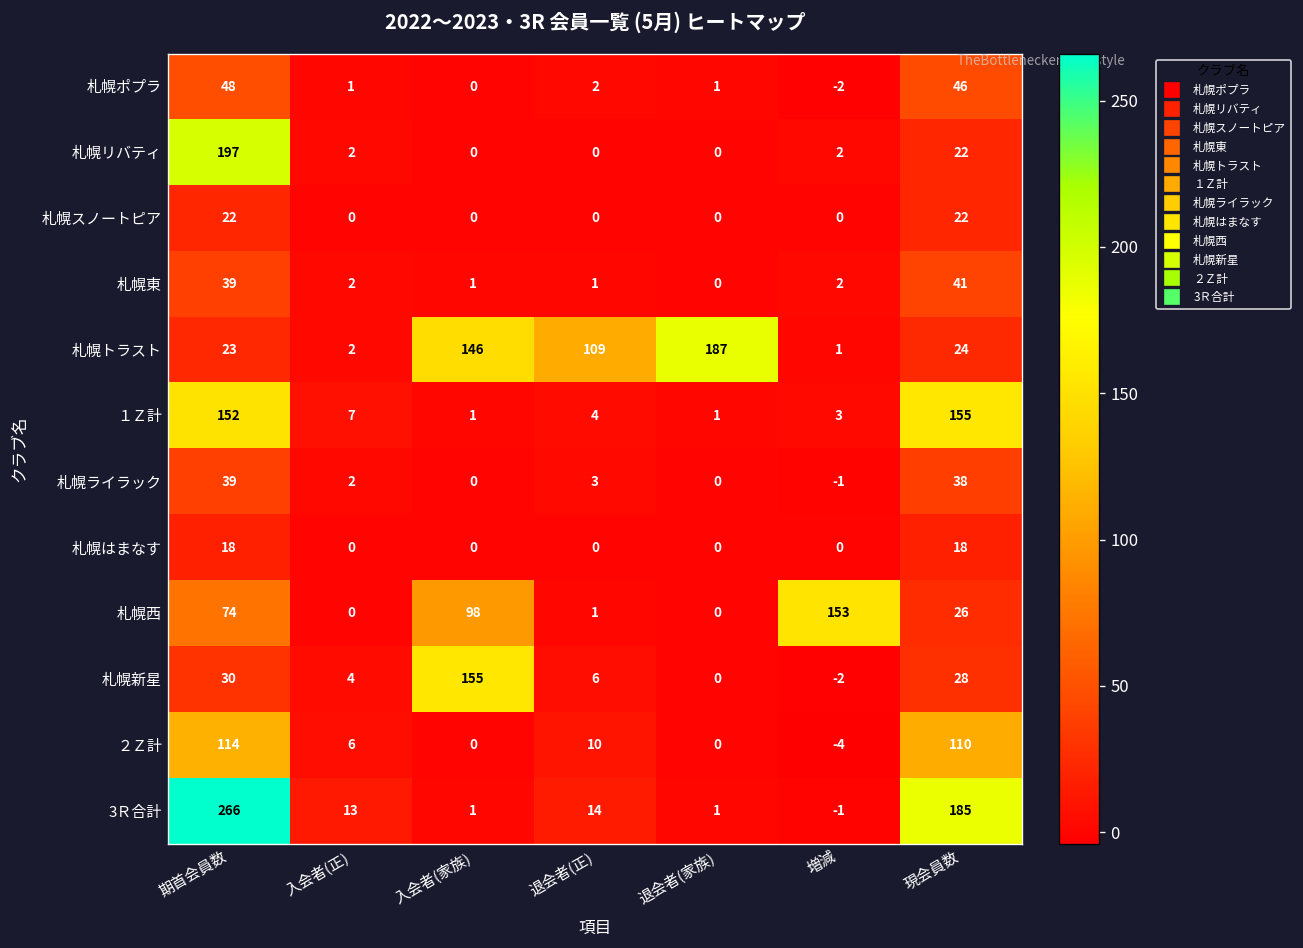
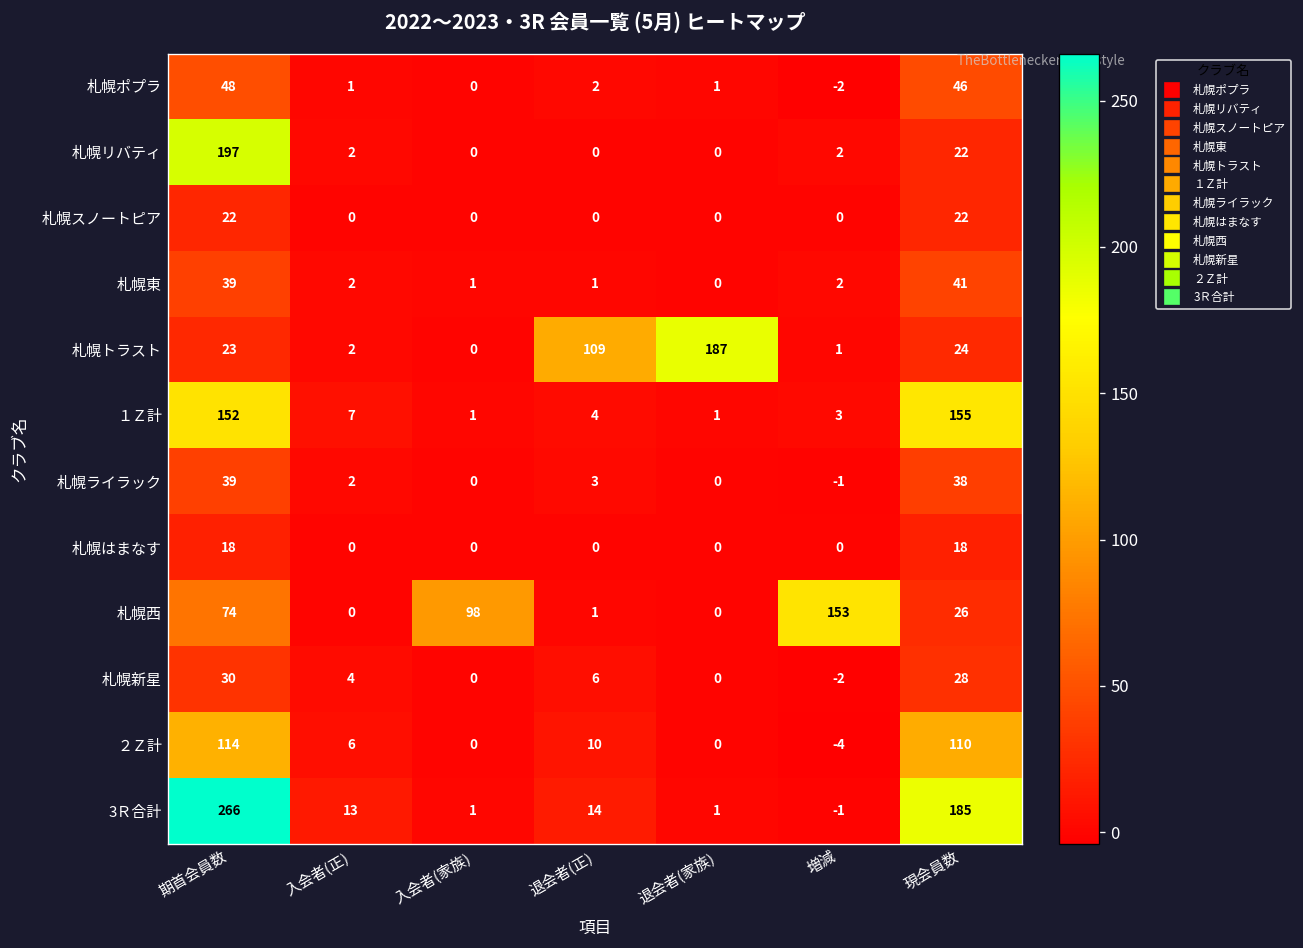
  {
    "札幌ポプラ": {
      "期首会員数": 48,
      "入会者(正)": 1,
      "入会者(家族)": 0,
      "退会者(正)": 2,
      "退会者(家族)": 1,
      "増減": -2,
      "現会員数": 46
    },
    "札幌リバティ": {
      "期首会員数": 197,
      "入会者(正)": 2,
      "入会者(家族)": 0,
      "退会者(正)": 0,
      "退会者(家族)": 0,
      "増減": 2,
      "現会員数": 22
    },
    "札幌スノートピア": {
      "期首会員数": 22,
      "入会者(正)": 0,
      "入会者(家族)": 0,
      "退会者(正)": 0,
      "退会者(家族)": 0,
      "増減": 0,
      "現会員数": 22
    },
    "札幌東": {
      "期首会員数": 39,
      "入会者(正)": 2,
      "入会者(家族)": 1,
      "退会者(正)": 1,
      "退会者(家族)": 0,
      "増減": 2,
      "現会員数": 41
    },
    "札幌トラスト": {
      "期首会員数": 23,
      "入会者(正)": 2,
-     "入会者(家族)": 146,
+     "入会者(家族)": 0,
      "退会者(正)": 109,
      "退会者(家族)": 187,
      "増減": 1,
      "現会員数": 24
    },
    "１Ｚ計": {
      "期首会員数": 152,
      "入会者(正)": 7,
      "入会者(家族)": 1,
      "退会者(正)": 4,
      "退会者(家族)": 1,
      "増減": 3,
      "現会員数": 155
    },
    "札幌ライラック": {
      "期首会員数": 39,
      "入会者(正)": 2,
      "入会者(家族)": 0,
      "退会者(正)": 3,
      "退会者(家族)": 0,
      "増減": -1,
      "現会員数": 38
    },
    "札幌はまなす": {
      "期首会員数": 18,
      "入会者(正)": 0,
      "入会者(家族)": 0,
      "退会者(正)": 0,
      "退会者(家族)": 0,
      "増減": 0,
      "現会員数": 18
    },
    "札幌西": {
      "期首会員数": 74,
      "入会者(正)": 0,
      "入会者(家族)": 98,
      "退会者(正)": 1,
      "退会者(家族)": 0,
      "増減": 153,
      "現会員数": 26
    },
    "札幌新星": {
      "期首会員数": 30,
      "入会者(正)": 4,
-     "入会者(家族)": 155,
+     "入会者(家族)": 0,
      "退会者(正)": 6,
      "退会者(家族)": 0,
      "増減": -2,
      "現会員数": 28
    },
    "２Ｚ計": {
      "期首会員数": 114,
      "入会者(正)": 6,
      "入会者(家族)": 0,
      "退会者(正)": 10,
      "退会者(家族)": 0,
      "増減": -4,
      "現会員数": 110
    },
    "3Ｒ合計": {
      "期首会員数": 266,
      "入会者(正)": 13,
      "入会者(家族)": 1,
      "退会者(正)": 14,
      "退会者(家族)": 1,
      "増減": -1,
      "現会員数": 185
    }
  }
